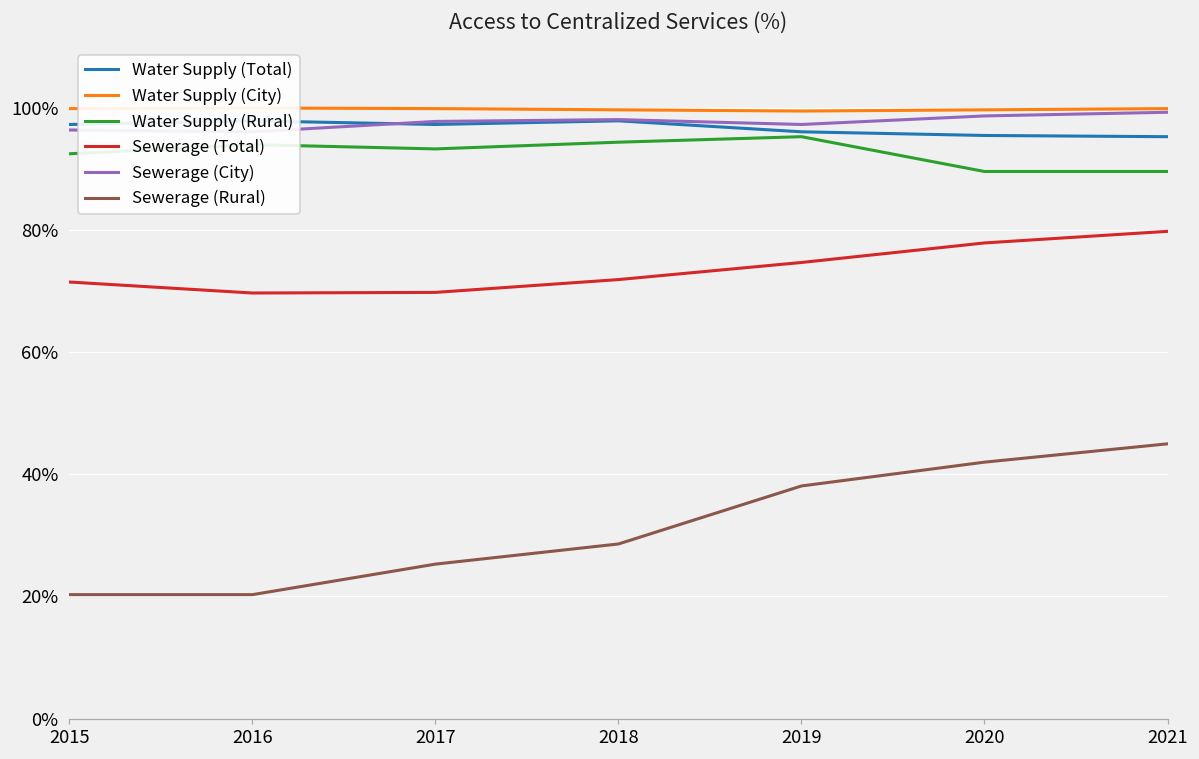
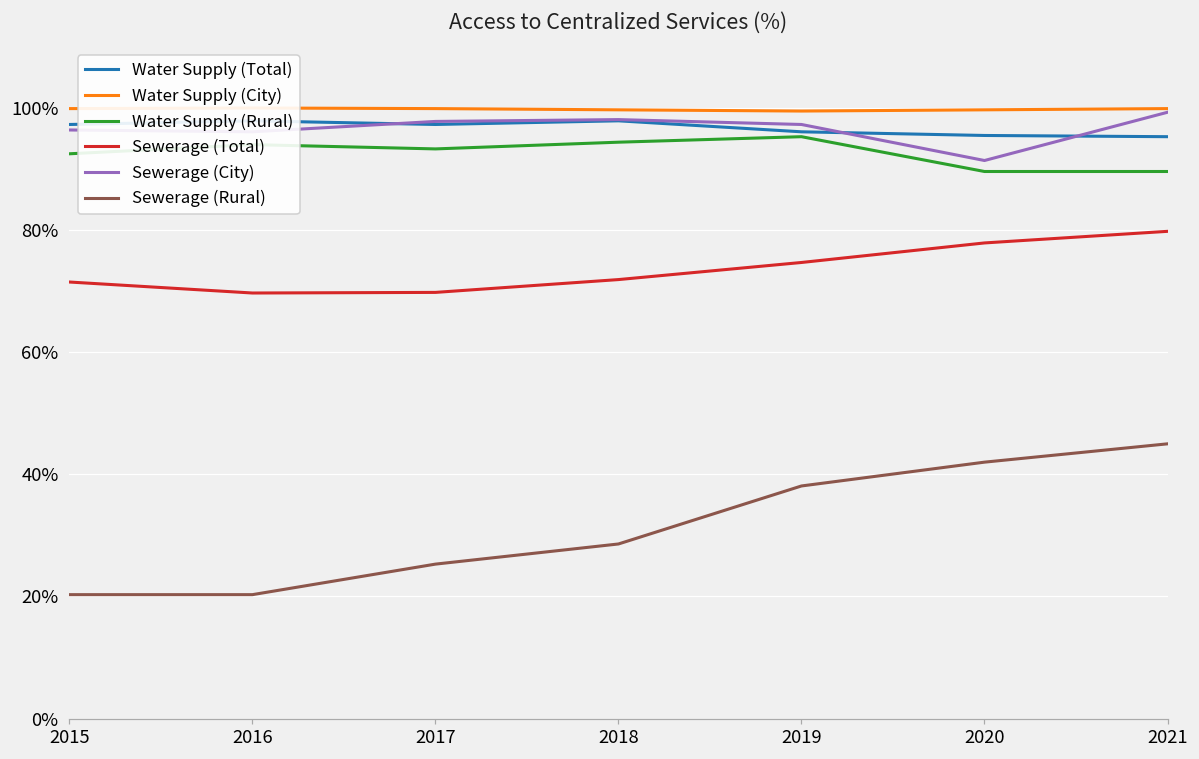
  {
    "Water Supply (Total)": {
      "2015": "97%",
      "2017": "97%",
      "2019": "96%",
      "2020": "96%",
      "2021": "95%"
    },
    "Water Supply (City)": {
      "2015": "100%",
      "2017": "100%",
      "2018": "100%",
      "2019": "100%",
      "2020": "100%",
      "2021": "100%"
    },
    "Water Supply (Rural)": {
      "2015": "93%",
      "2017": "93%",
      "2018": "94%",
      "2019": "95%",
      "2020": "90%",
      "2021": "90%"
    },
    "Sewerage (Total)": {
      "2015": "72%",
      "2016": "70%",
      "2017": "70%",
      "2018": "72%",
      "2019": "75%",
      "2020": "78%",
      "2021": "80%"
    },
    "Sewerage (City)": {
      "2015": "96%",
      "2017": "98%",
      "2019": "97%",
-     "2020": "99%",
+     "2020": "91%",
      "2021": "99%"
    },
    "Sewerage (Rural)": {
      "2015": "20%",
      "2016": "20%",
      "2017": "25%",
      "2018": "29%",
      "2019": "38%",
      "2020": "42%",
      "2021": "45%"
    }
  }
